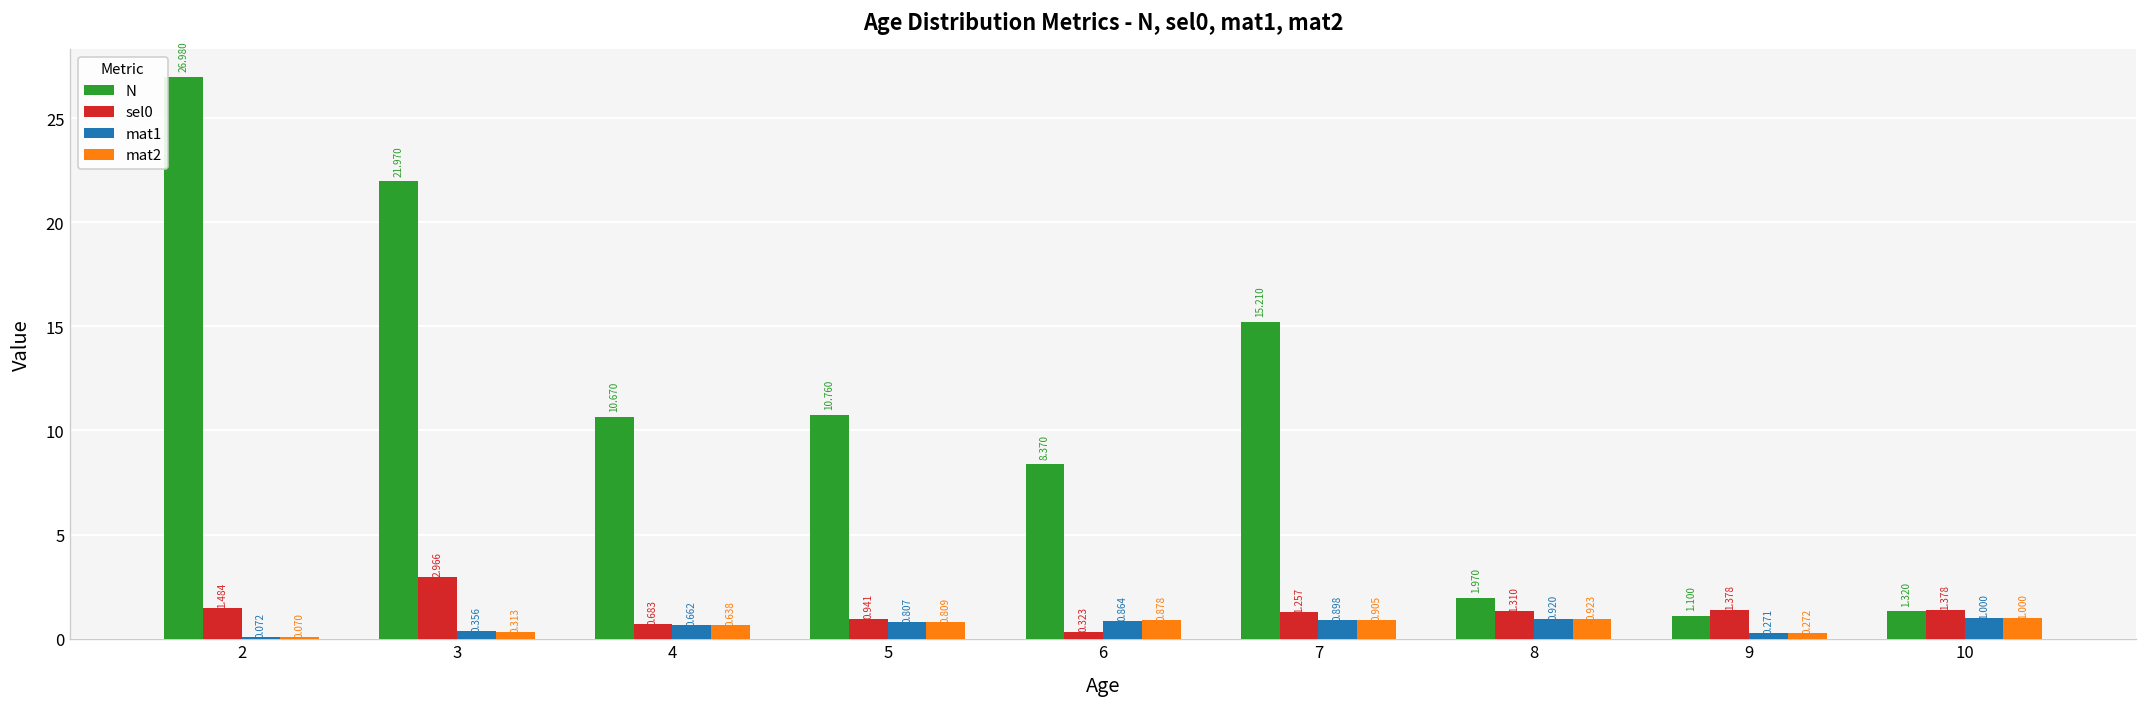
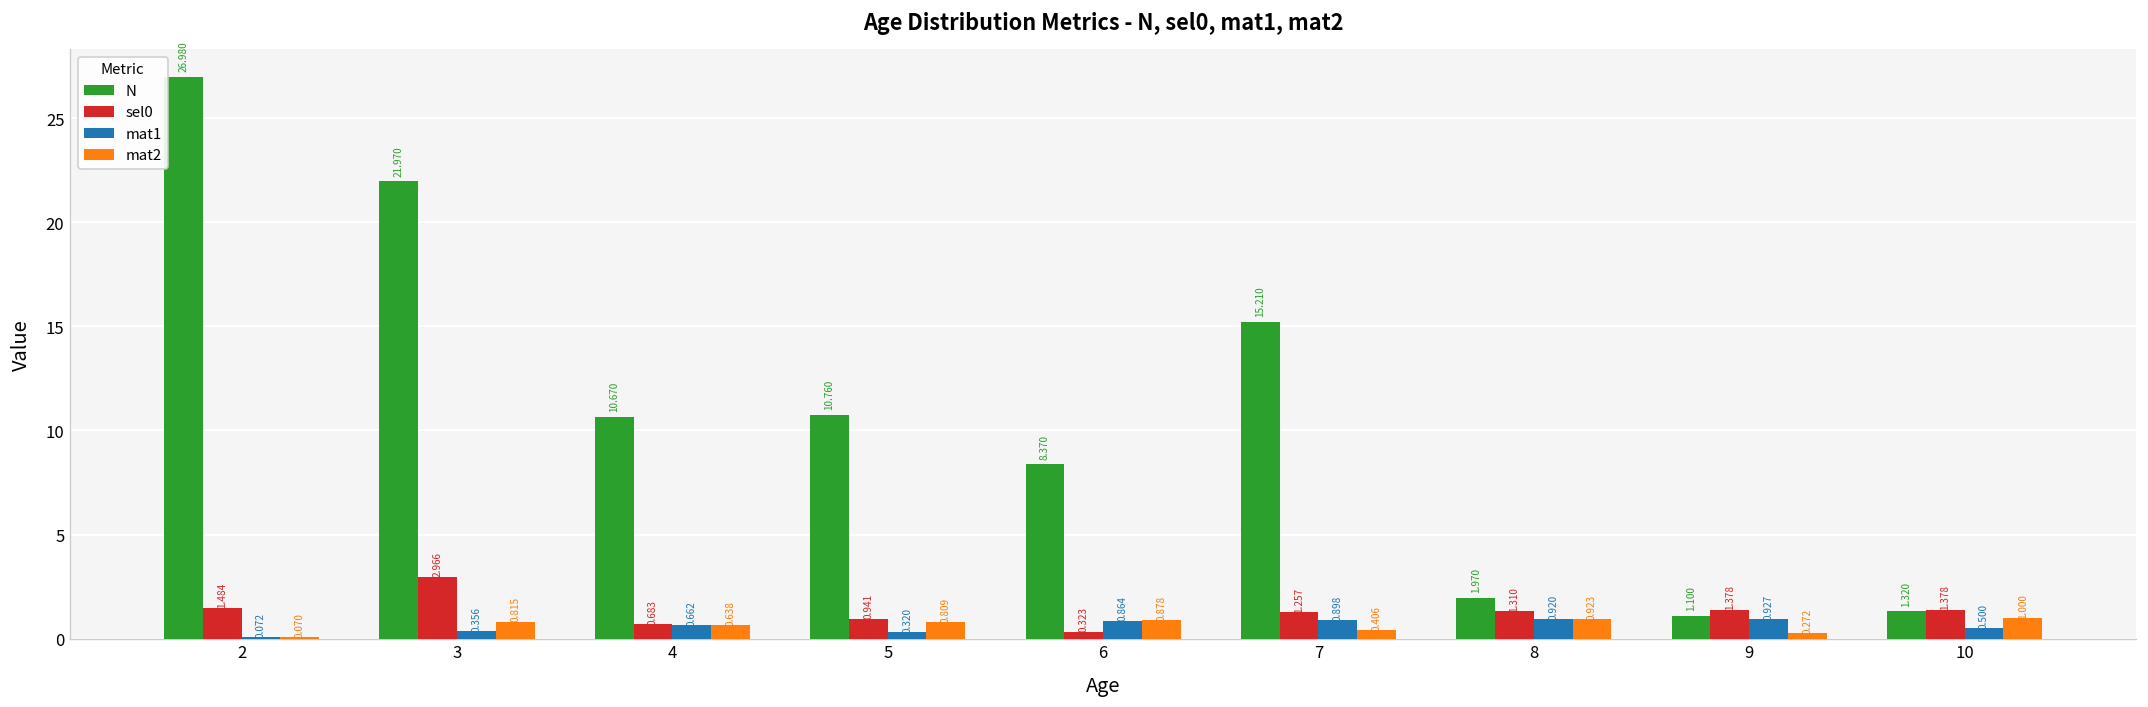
  {
    "N": {
      "2": 26.980,
      "3": 21.970,
      "4": 10.670,
      "5": 10.760,
      "6": 8.370,
      "7": 15.210,
      "8": 1.970,
      "9": 1.100,
      "10": 1.320
    },
    "sel0": {
      "2": 1.484,
      "3": 2.966,
      "4": 0.683,
      "5": 0.941,
      "6": 0.323,
      "7": 1.257,
      "8": 1.310,
      "9": 1.378,
      "10": 1.378
    },
    "mat1": {
      "2": 0.072,
      "3": 0.356,
      "4": 0.662,
-     "5": 0.807,
+     "5": 0.320,
      "6": 0.864,
      "7": 0.898,
      "8": 0.920,
-     "9": 0.271,
-     "10": 1.000
+     "9": 0.927,
+     "10": 0.500
    },
    "mat2": {
      "2": 0.070,
-     "3": 0.313,
+     "3": 0.815,
      "4": 0.638,
      "5": 0.809,
      "6": 0.878,
-     "7": 0.905,
+     "7": 0.406,
      "8": 0.923,
      "9": 0.272,
      "10": 1.000
    }
  }
